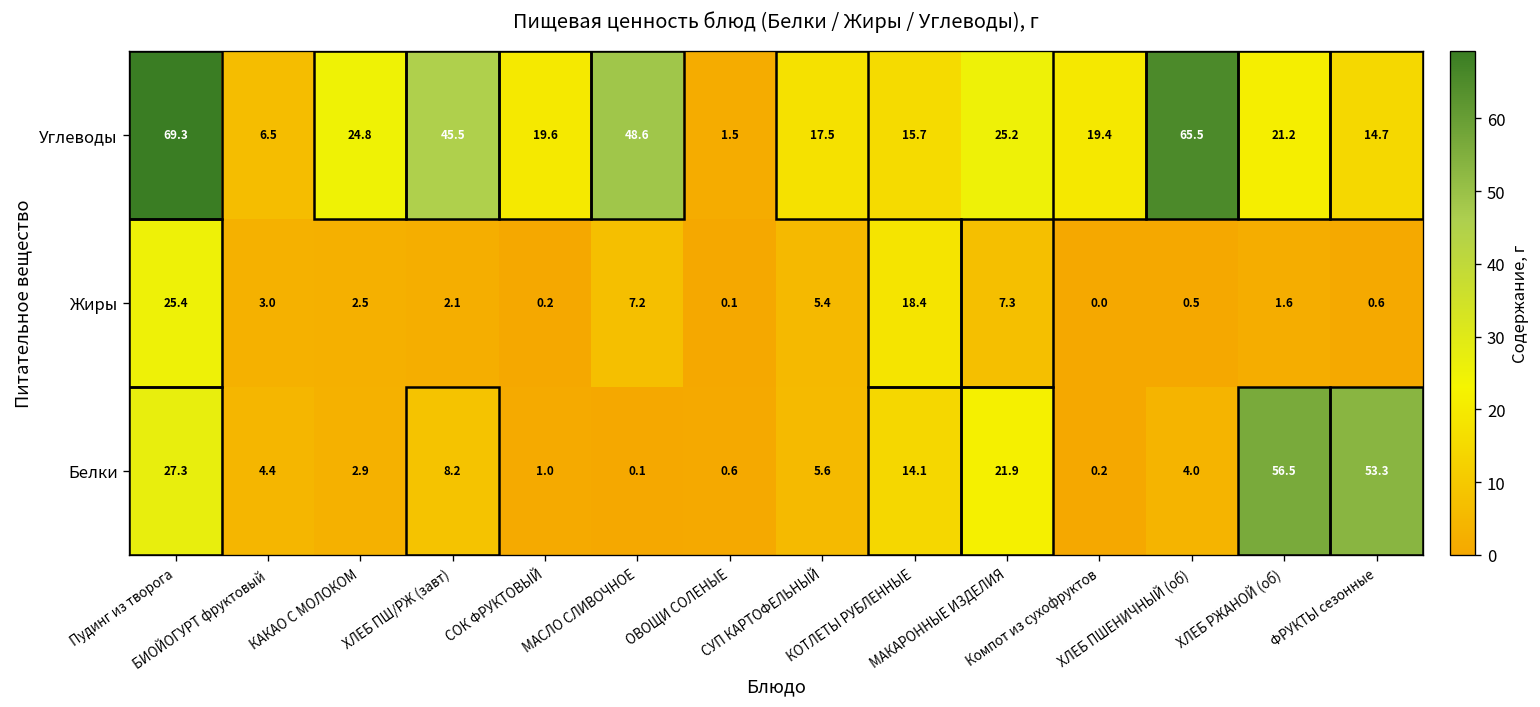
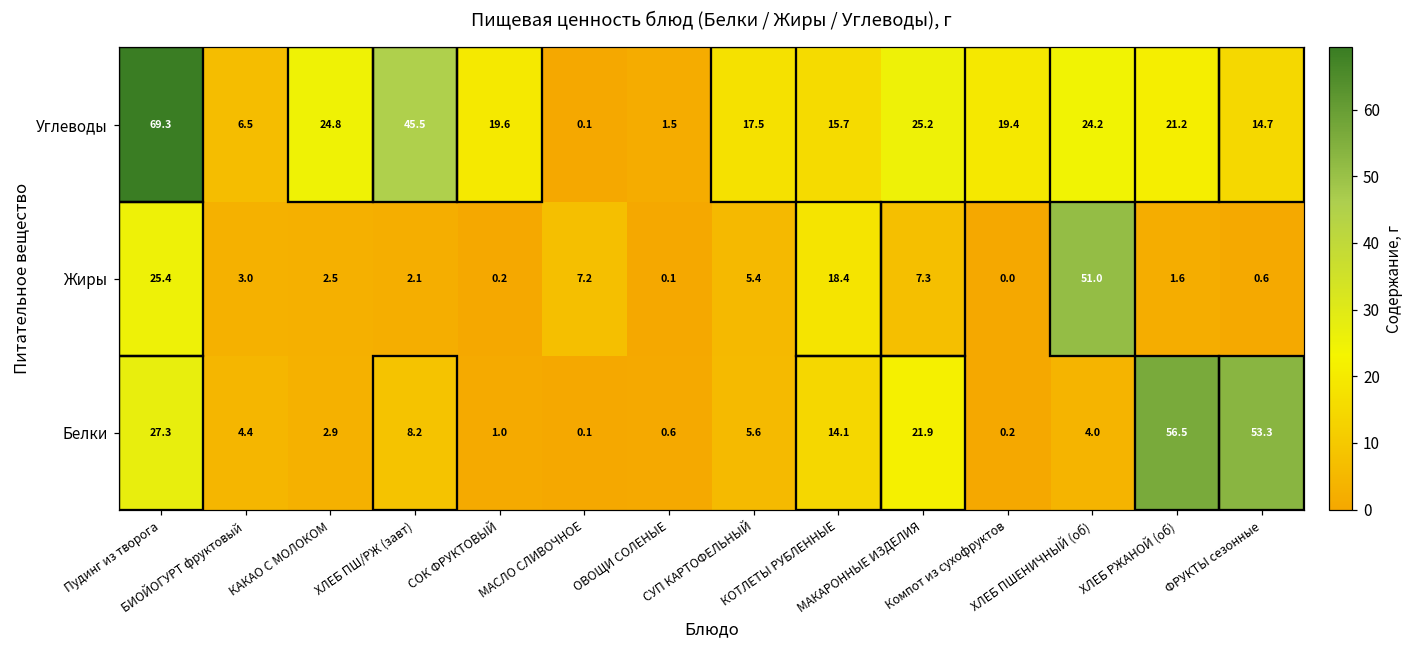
  {
    "Углеводы": {
      "Пудинг из творога": 69.3,
      "БИОЙОГУРТ фруктовый": 6.5,
      "КАКАО С МОЛОКОМ": 24.8,
      "ХЛЕБ ПШ/РЖ (завт)": 45.5,
      "СОК ФРУКТОВЫЙ": 19.6,
-     "МАСЛО СЛИВОЧНОЕ": 48.6,
+     "МАСЛО СЛИВОЧНОЕ": 0.1,
      "ОВОЩИ СОЛЕНЫЕ": 1.5,
      "СУП КАРТОФЕЛЬНЫЙ": 17.5,
      "КОТЛЕТЫ РУБЛЕННЫЕ": 15.7,
      "МАКАРОННЫЕ ИЗДЕЛИЯ": 25.2,
      "Компот из сухофруктов": 19.4,
-     "ХЛЕБ ПШЕНИЧНЫЙ (об)": 65.5,
+     "ХЛЕБ ПШЕНИЧНЫЙ (об)": 24.2,
      "ХЛЕБ РЖАНОЙ (об)": 21.2,
      "ФРУКТЫ сезонные": 14.7
    },
    "Жиры": {
      "Пудинг из творога": 25.4,
      "БИОЙОГУРТ фруктовый": 3.0,
      "КАКАО С МОЛОКОМ": 2.5,
      "ХЛЕБ ПШ/РЖ (завт)": 2.1,
      "СОК ФРУКТОВЫЙ": 0.2,
      "МАСЛО СЛИВОЧНОЕ": 7.2,
      "ОВОЩИ СОЛЕНЫЕ": 0.1,
      "СУП КАРТОФЕЛЬНЫЙ": 5.4,
      "КОТЛЕТЫ РУБЛЕННЫЕ": 18.4,
      "МАКАРОННЫЕ ИЗДЕЛИЯ": 7.3,
      "Компот из сухофруктов": 0.0,
-     "ХЛЕБ ПШЕНИЧНЫЙ (об)": 0.5,
+     "ХЛЕБ ПШЕНИЧНЫЙ (об)": 51.0,
      "ХЛЕБ РЖАНОЙ (об)": 1.6,
      "ФРУКТЫ сезонные": 0.6
    },
    "Белки": {
      "Пудинг из творога": 27.3,
      "БИОЙОГУРТ фруктовый": 4.4,
      "КАКАО С МОЛОКОМ": 2.9,
      "ХЛЕБ ПШ/РЖ (завт)": 8.2,
      "СОК ФРУКТОВЫЙ": 1.0,
      "МАСЛО СЛИВОЧНОЕ": 0.1,
      "ОВОЩИ СОЛЕНЫЕ": 0.6,
      "СУП КАРТОФЕЛЬНЫЙ": 5.6,
      "КОТЛЕТЫ РУБЛЕННЫЕ": 14.1,
      "МАКАРОННЫЕ ИЗДЕЛИЯ": 21.9,
      "Компот из сухофруктов": 0.2,
      "ХЛЕБ ПШЕНИЧНЫЙ (об)": 4.0,
      "ХЛЕБ РЖАНОЙ (об)": 56.5,
      "ФРУКТЫ сезонные": 53.3
    }
  }
